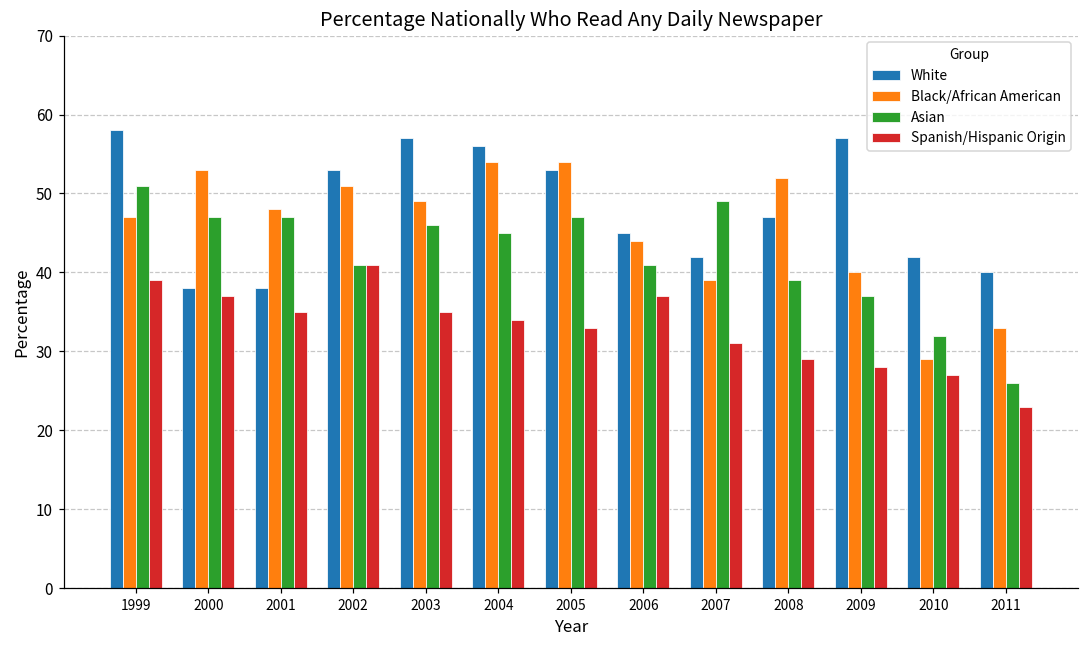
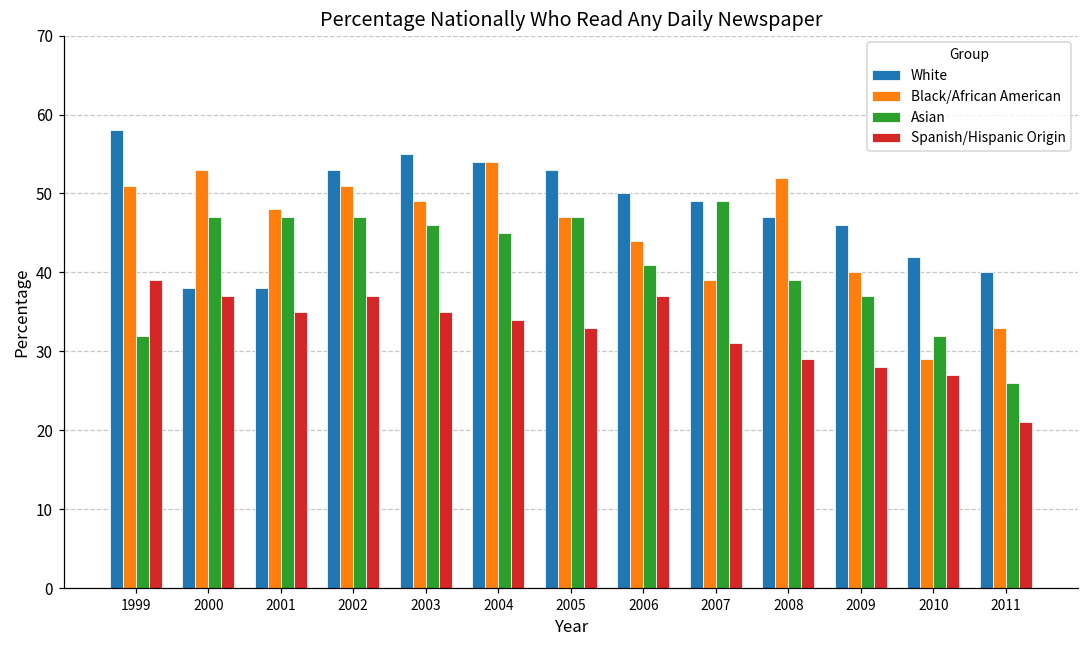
  {
    "White": {
      "1999": 58,
      "2000": 38,
      "2001": 38,
      "2002": 53,
-     "2003": 57,
-     "2004": 56,
+     "2003": 55,
+     "2004": 54,
      "2005": 53,
-     "2006": 45,
-     "2007": 42,
+     "2006": 50,
+     "2007": 49,
      "2008": 47,
-     "2009": 57,
+     "2009": 46,
      "2010": 42,
      "2011": 40
    },
    "Black/African American": {
-     "1999": 47,
+     "1999": 51,
      "2000": 53,
      "2001": 48,
      "2002": 51,
      "2003": 49,
      "2004": 54,
-     "2005": 54,
+     "2005": 47,
      "2006": 44,
      "2007": 39,
      "2008": 52,
      "2009": 40,
      "2010": 29,
      "2011": 33
    },
    "Asian": {
-     "1999": 51,
+     "1999": 32,
      "2000": 47,
      "2001": 47,
-     "2002": 41,
+     "2002": 47,
      "2003": 46,
      "2004": 45,
      "2005": 47,
      "2006": 41,
      "2007": 49,
      "2008": 39,
      "2009": 37,
      "2010": 32,
      "2011": 26
    },
    "Spanish/Hispanic Origin": {
      "1999": 39,
      "2000": 37,
      "2001": 35,
-     "2002": 41,
+     "2002": 37,
      "2003": 35,
      "2004": 34,
      "2005": 33,
      "2006": 37,
      "2007": 31,
      "2008": 29,
      "2009": 28,
      "2010": 27,
-     "2011": 23
+     "2011": 21
    }
  }
